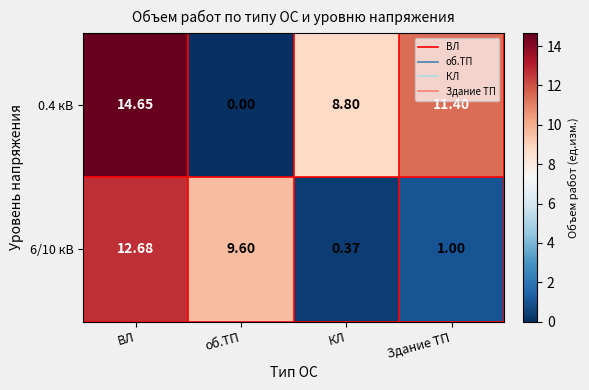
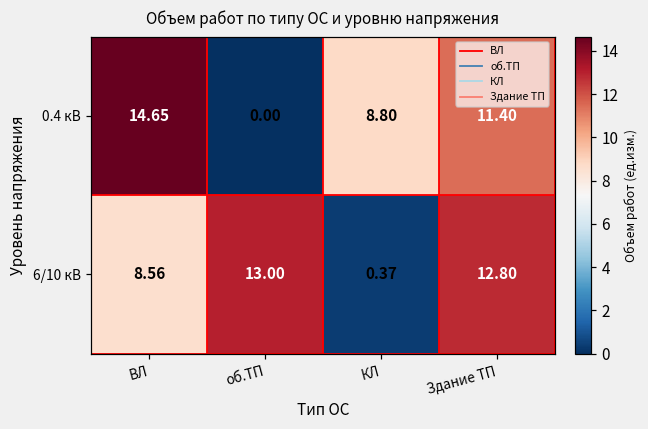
  {
    "0.4 кВ": {
      "ВЛ": 14.65,
      "об.ТП": 0.00,
      "КЛ": 8.80
    },
    "6/10 кВ": {
-     "ВЛ": 12.68,
-     "об.ТП": 9.60,
+     "ВЛ": 8.56,
+     "об.ТП": 13.00,
      "КЛ": 0.37,
-     "Здание ТП": 1.00
+     "Здание ТП": 12.80
    }
  }
